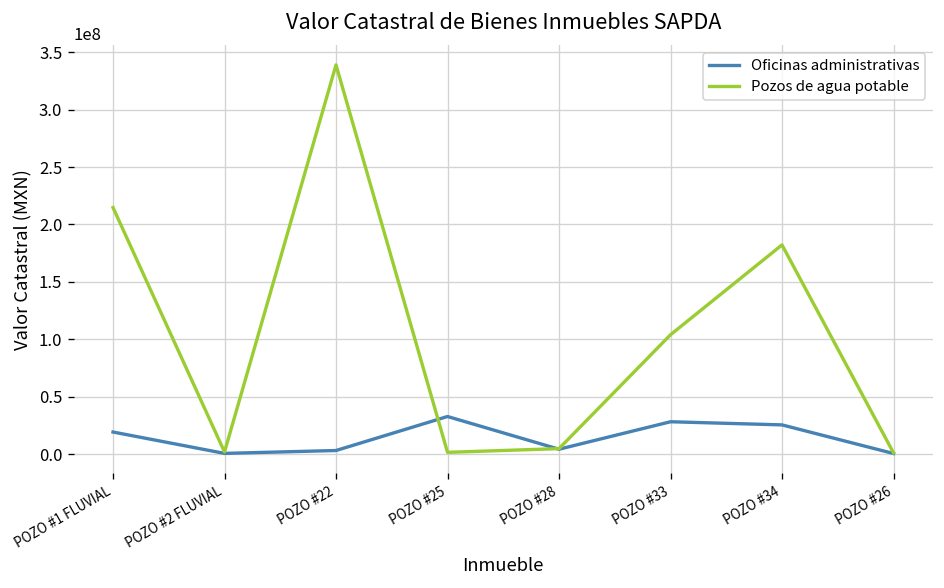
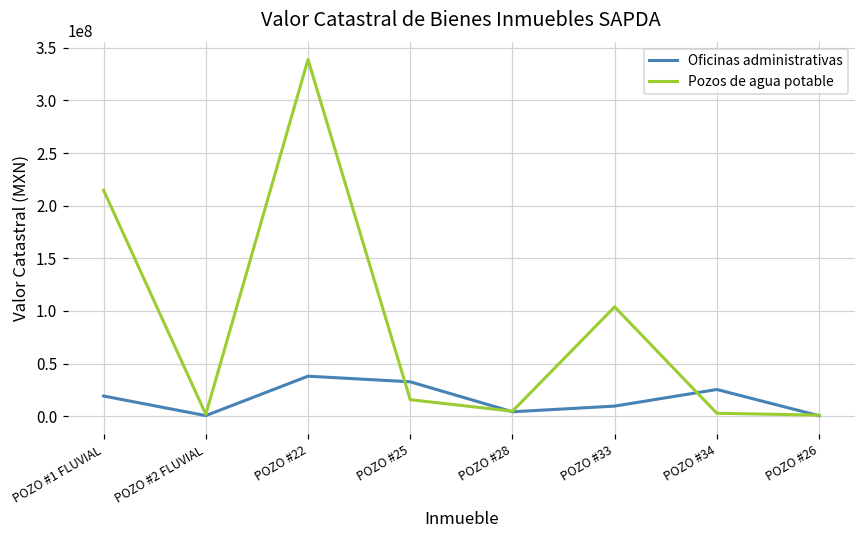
  {
    "Oficinas administrativas": {
      "POZO #1 FLUVIAL": 20000000,
-     "POZO #22": 0,
+     "POZO #22": 40000000,
      "POZO #25": 30000000,
-     "POZO #33": 30000000,
+     "POZO #33": 10000000,
      "POZO #34": 30000000
    },
    "Pozos de agua potable": {
      "POZO #1 FLUVIAL": 210000000,
      "POZO #22": 340000000,
-     "POZO #25": 0,
+     "POZO #25": 20000000,
      "POZO #33": 100000000,
-     "POZO #34": 180000000
+     "POZO #34": 0
    }
  }
